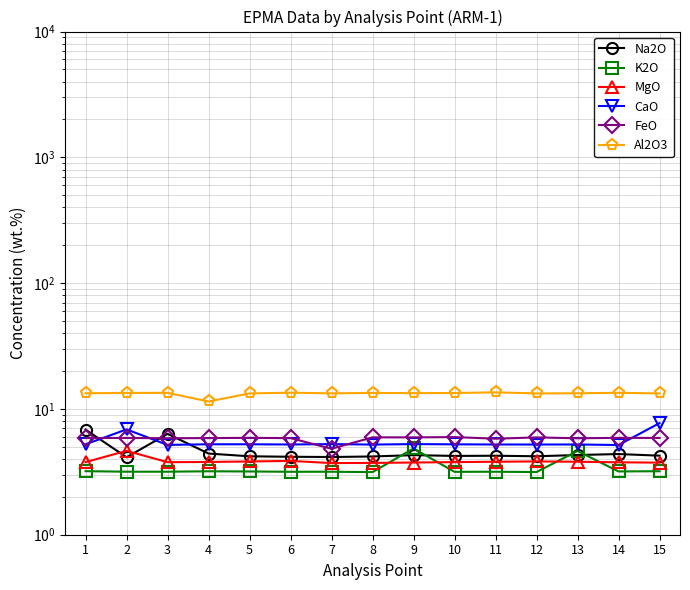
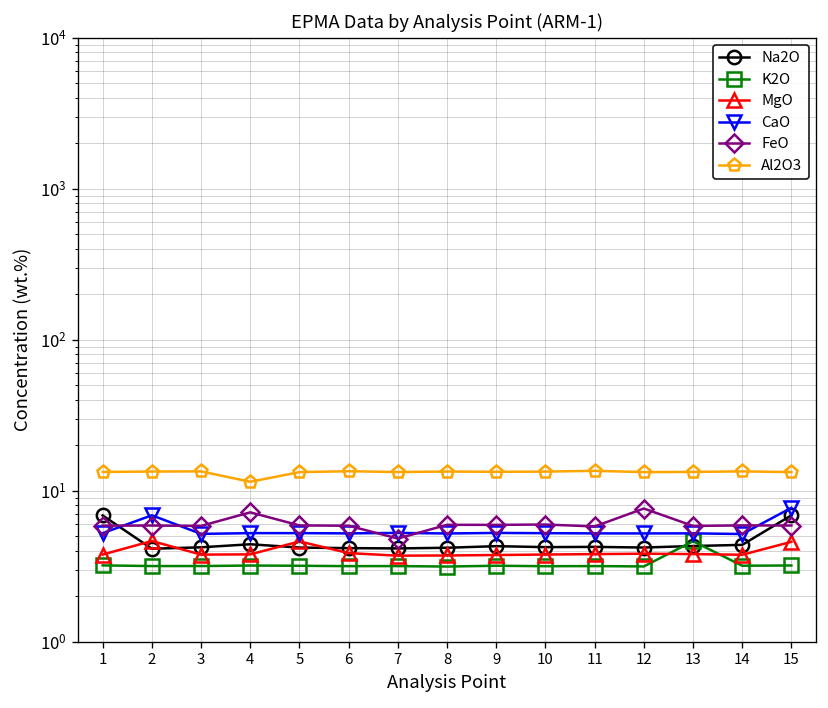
  {
    "Na2O": {
      "1": 7,
      "2": 4.1,
-     "3": 6,
+     "3": 4.2,
      "4": 4.4,
      "5": 4.2,
      "6": 4.2,
      "7": 4.1,
      "8": 4.2,
      "9": 4.3,
      "10": 4.2,
      "11": 4.2,
      "12": 4.2,
      "13": 4.3,
      "14": 4.4,
-     "15": 4.3
+     "15": 7
    },
    "K2O": {
      "1": 3.2,
      "2": 3.2,
      "3": 3.2,
      "4": 3.2,
      "5": 3.2,
      "6": 3.2,
      "7": 3.2,
      "8": 3.1,
-     "9": 4.8,
+     "9": 3.2,
      "10": 3.2,
      "11": 3.2,
      "12": 3.2,
      "13": 4.6,
      "14": 3.2,
      "15": 3.2
    },
    "MgO": {
      "1": 3.8,
      "2": 4.6,
      "3": 3.8,
      "4": 3.8,
-     "5": 3.8,
+     "5": 4.6,
      "6": 3.9,
      "7": 3.7,
      "8": 3.7,
      "9": 3.7,
      "10": 3.8,
      "11": 3.8,
      "12": 3.8,
      "13": 3.8,
      "14": 3.8,
-     "15": 3.7
+     "15": 4.6
    },
    "CaO": {
      "1": 5.2,
      "2": 7,
      "3": 5.2,
      "4": 5.2,
      "5": 5.2,
      "6": 5.2,
      "7": 5.3,
      "8": 5.2,
      "9": 5.3,
      "10": 5.2,
      "11": 5.2,
      "12": 5.2,
      "13": 5.2,
      "14": 5.2,
      "15": 8
    },
    "FeO": {
      "1": 6,
      "2": 6,
      "3": 6,
-     "4": 6,
+     "4": 7,
      "5": 6,
      "6": 6,
      "7": 5,
      "8": 6,
      "9": 6,
      "10": 6,
      "11": 6,
-     "12": 6,
+     "12": 8,
      "13": 6,
      "14": 6,
      "15": 6
    },
    "Al2O3": {
      "1": 13,
      "2": 13,
      "3": 13,
      "4": 11,
      "5": 13,
      "6": 13,
      "7": 13,
      "8": 13,
      "9": 13,
      "10": 13,
      "11": 14,
      "12": 13,
      "13": 13,
      "14": 13,
      "15": 13
    }
  }
